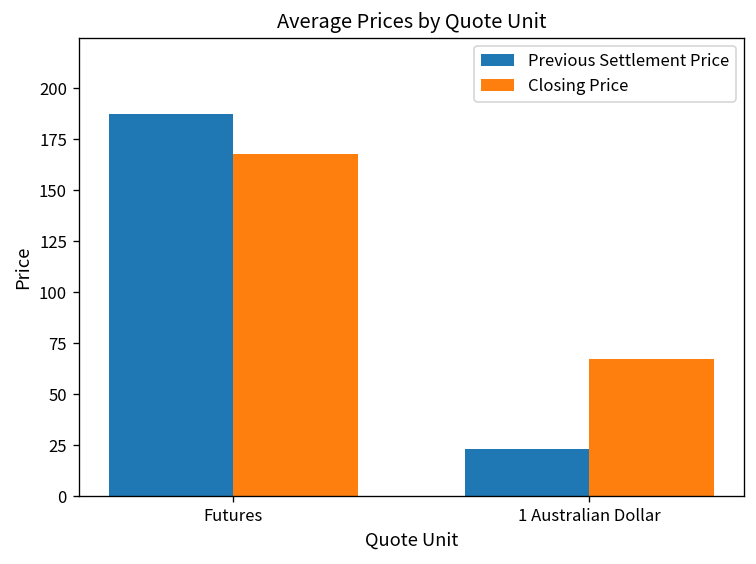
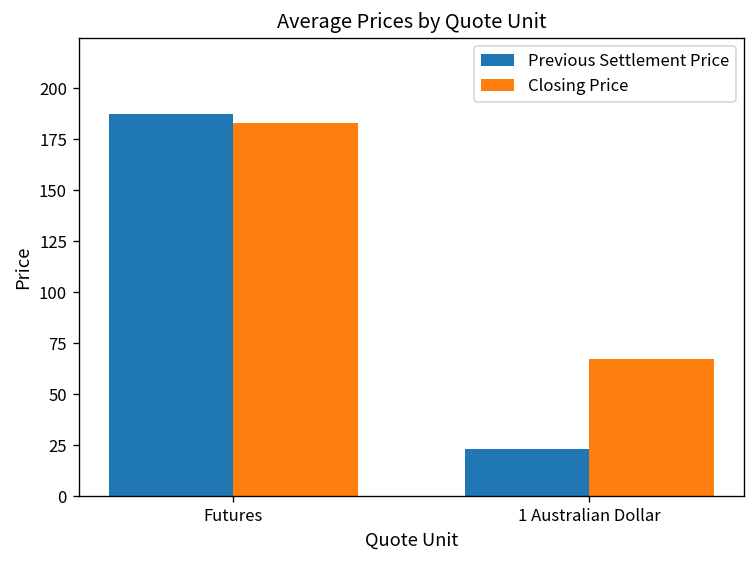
  {
    "Previous Settlement Price": {
      "Futures": 187,
      "1 Australian Dollar": 23
    },
    "Closing Price": {
-     "Futures": 168,
+     "Futures": 183,
      "1 Australian Dollar": 68
    }
  }
